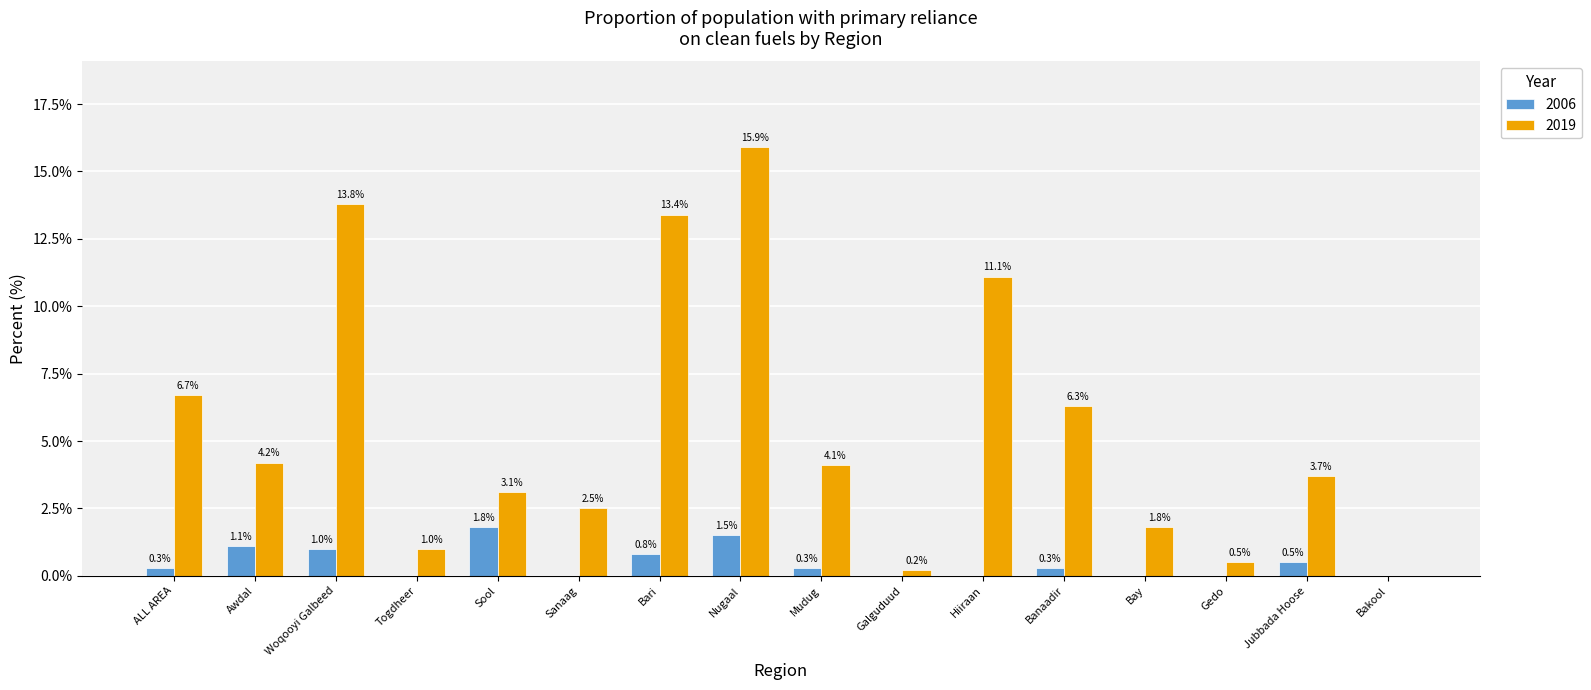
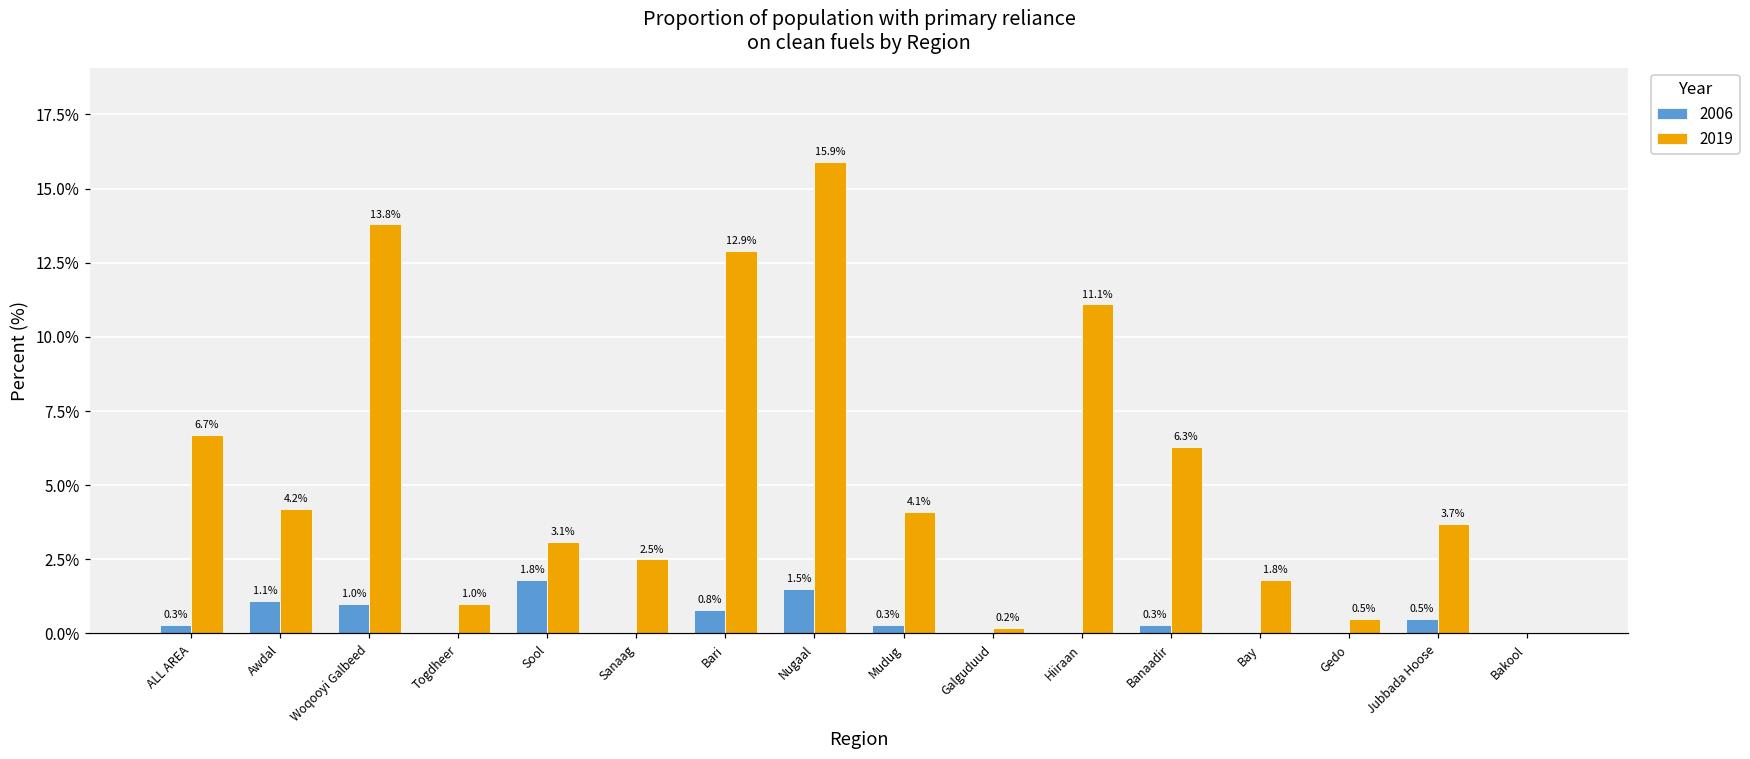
  {
    "2006": {
      "ALL AREA": "0.3%",
      "Awdal": "1.1%",
      "Woqooyi Galbeed": "1.0%",
      "Sool": "1.8%",
      "Bari": "0.8%",
      "Nugaal": "1.5%",
      "Mudug": "0.3%",
      "Banaadir": "0.3%",
      "Jubbada Hoose": "0.5%"
    },
    "2019": {
      "ALL AREA": "6.7%",
      "Awdal": "4.2%",
      "Woqooyi Galbeed": "13.8%",
      "Togdheer": "1.0%",
      "Sool": "3.1%",
      "Sanaag": "2.5%",
-     "Bari": "13.4%",
+     "Bari": "12.9%",
      "Nugaal": "15.9%",
      "Mudug": "4.1%",
      "Galguduud": "0.2%",
      "Hiiraan": "11.1%",
      "Banaadir": "6.3%",
      "Bay": "1.8%",
      "Gedo": "0.5%",
      "Jubbada Hoose": "3.7%"
    }
  }
